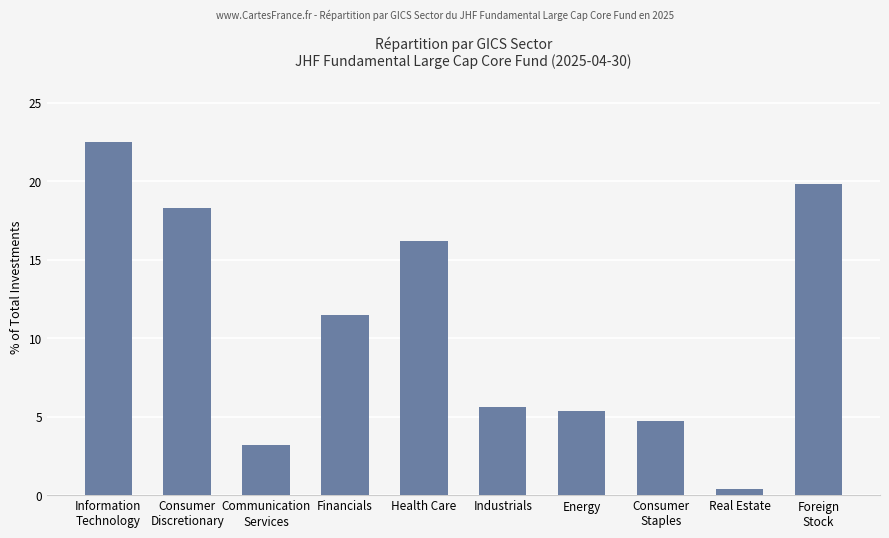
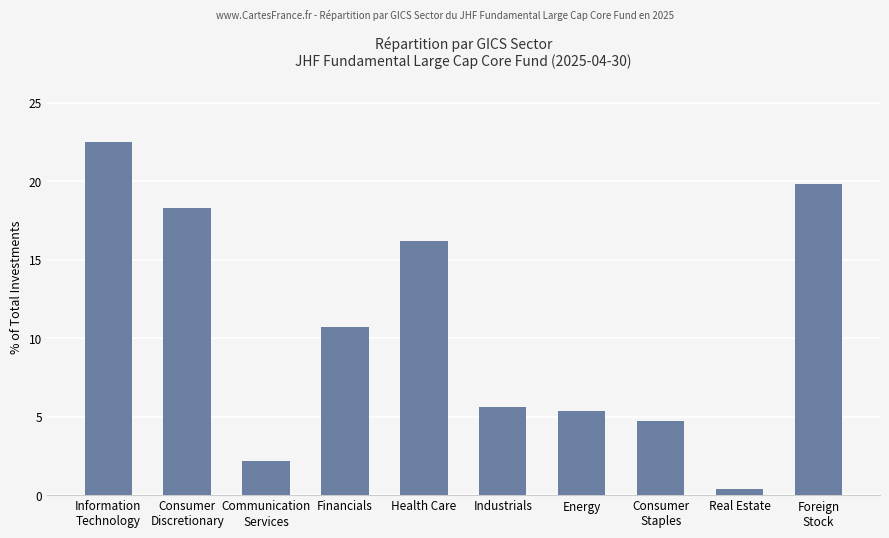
  {
    "Information Technology": 22.5,
    "Consumer Discretionary": 18.3,
-   "Communication Services": 3.2,
-   "Financials": 11.5,
+   "Communication Services": 2.2,
+   "Financials": 10.7,
    "Health Care": 16.2,
    "Industrials": 5.6,
    "Energy": 5.4,
    "Consumer Staples": 4.7,
    "Real Estate": 0.4,
    "Foreign Stock": 19.9
  }
